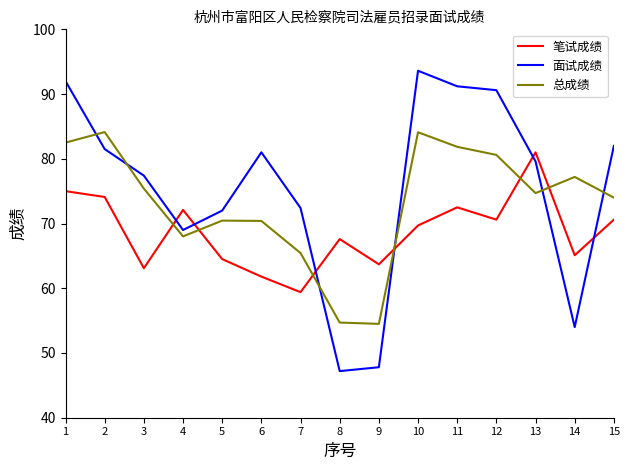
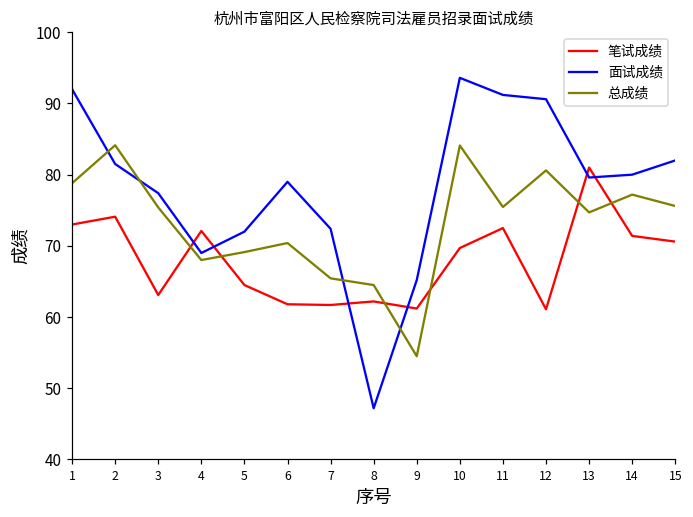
  {
    "笔试成绩": {
-     "1": 75,
+     "1": 73,
      "2": 74,
      "3": 63,
      "4": 72,
      "5": 65,
      "6": 62,
-     "7": 59,
-     "8": 68,
-     "9": 64,
+     "7": 62,
+     "8": 62,
+     "9": 61,
      "10": 70,
      "11": 73,
-     "12": 71,
+     "12": 61,
      "13": 81,
-     "14": 65,
+     "14": 71,
      "15": 71
    },
    "面试成绩": {
      "1": 92,
      "2": 82,
      "3": 77,
      "4": 69,
      "5": 72,
-     "6": 81,
+     "6": 79,
      "7": 72,
      "8": 47,
-     "9": 48,
+     "9": 65,
      "10": 94,
      "11": 91,
      "12": 91,
      "13": 80,
-     "14": 54,
+     "14": 80,
      "15": 82
    },
    "总成绩": {
-     "1": 83,
+     "1": 79,
      "2": 84,
      "3": 75,
      "4": 68,
-     "5": 70,
+     "5": 69,
      "6": 70,
      "7": 65,
-     "8": 55,
+     "8": 65,
      "9": 55,
      "10": 84,
-     "11": 82,
+     "11": 75,
      "12": 81,
      "13": 75,
      "14": 77,
-     "15": 74
+     "15": 76
    }
  }
